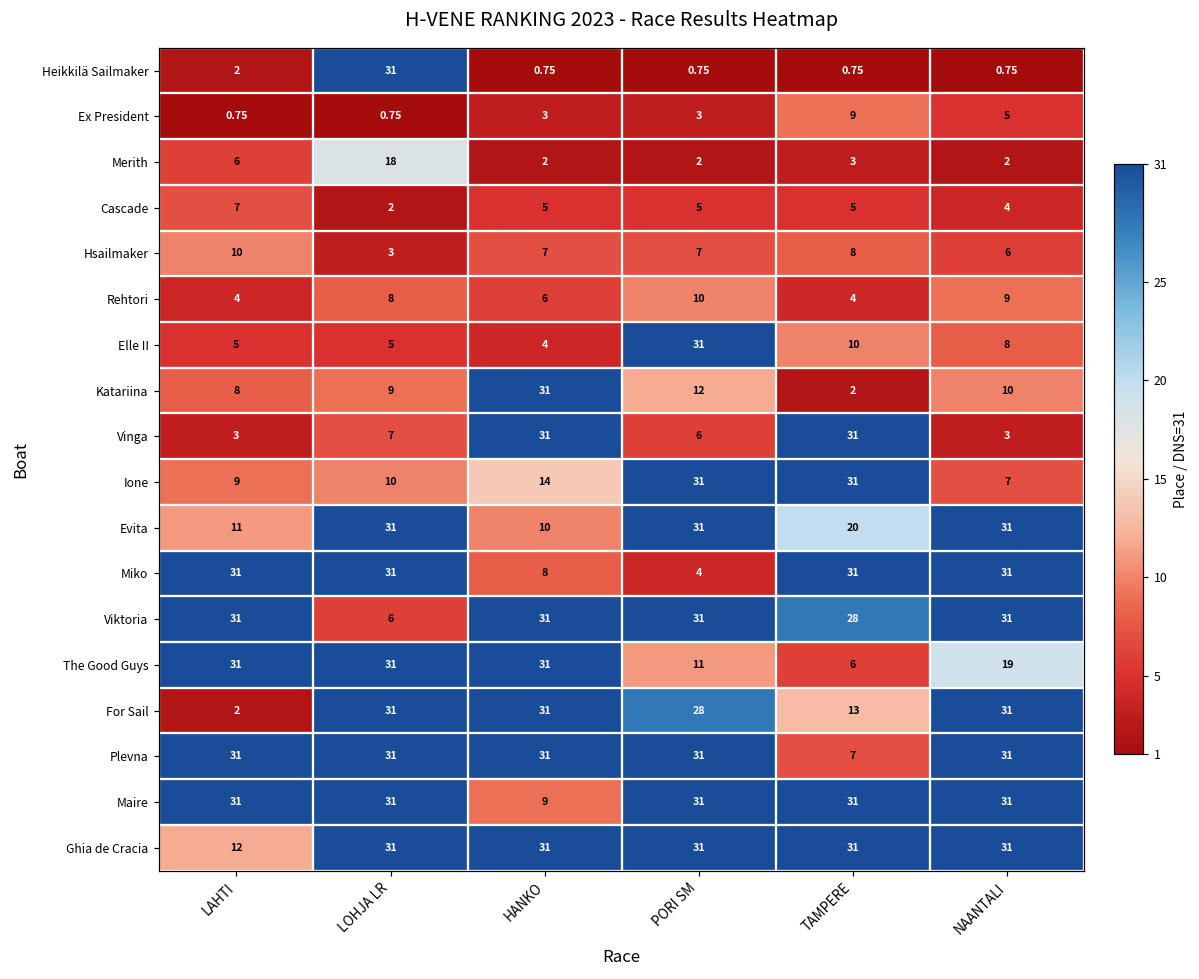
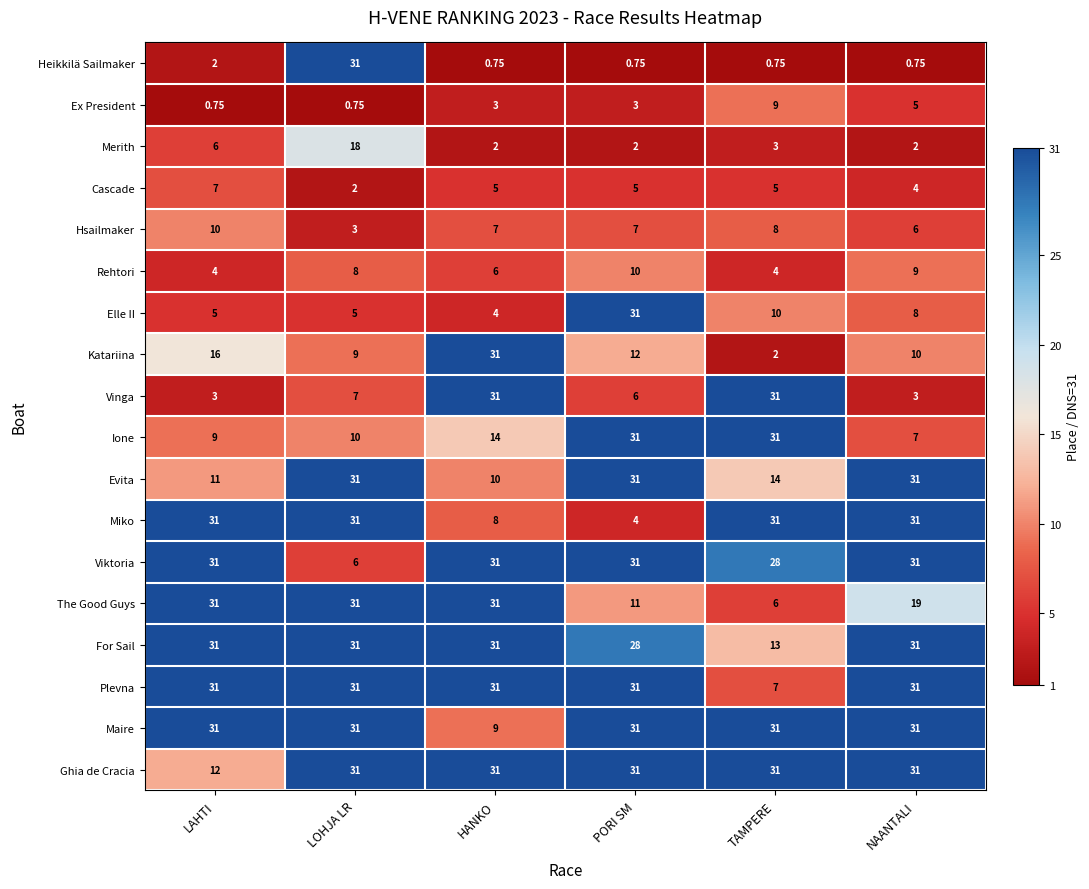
  {
    "Heikkilä Sailmaker": {
      "LAHTI": 2,
      "LOHJA LR": 31,
      "HANKO": 0.75,
      "PORI SM": 0.75,
      "TAMPERE": 0.75,
      "NAANTALI": 0.75
    },
    "Ex President": {
      "LAHTI": 0.75,
      "LOHJA LR": 0.75,
      "HANKO": 3,
      "PORI SM": 3,
      "TAMPERE": 9,
      "NAANTALI": 5
    },
    "Merith": {
      "LAHTI": 6,
      "LOHJA LR": 18,
      "HANKO": 2,
      "PORI SM": 2,
      "TAMPERE": 3,
      "NAANTALI": 2
    },
    "Cascade": {
      "LAHTI": 7,
      "LOHJA LR": 2,
      "HANKO": 5,
      "PORI SM": 5,
      "TAMPERE": 5,
      "NAANTALI": 4
    },
    "Hsailmaker": {
      "LAHTI": 10,
      "LOHJA LR": 3,
      "HANKO": 7,
      "PORI SM": 7,
      "TAMPERE": 8,
      "NAANTALI": 6
    },
    "Rehtori": {
      "LAHTI": 4,
      "LOHJA LR": 8,
      "HANKO": 6,
      "PORI SM": 10,
      "TAMPERE": 4,
      "NAANTALI": 9
    },
    "Elle II": {
      "LAHTI": 5,
      "LOHJA LR": 5,
      "HANKO": 4,
      "PORI SM": 31,
      "TAMPERE": 10,
      "NAANTALI": 8
    },
    "Katariina": {
-     "LAHTI": 8,
+     "LAHTI": 16,
      "LOHJA LR": 9,
      "HANKO": 31,
      "PORI SM": 12,
      "TAMPERE": 2,
      "NAANTALI": 10
    },
    "Vinga": {
      "LAHTI": 3,
      "LOHJA LR": 7,
      "HANKO": 31,
      "PORI SM": 6,
      "TAMPERE": 31,
      "NAANTALI": 3
    },
    "Ione": {
      "LAHTI": 9,
      "LOHJA LR": 10,
      "HANKO": 14,
      "PORI SM": 31,
      "TAMPERE": 31,
      "NAANTALI": 7
    },
    "Evita": {
      "LAHTI": 11,
      "LOHJA LR": 31,
      "HANKO": 10,
      "PORI SM": 31,
-     "TAMPERE": 20,
+     "TAMPERE": 14,
      "NAANTALI": 31
    },
    "Miko": {
      "LAHTI": 31,
      "LOHJA LR": 31,
      "HANKO": 8,
      "PORI SM": 4,
      "TAMPERE": 31,
      "NAANTALI": 31
    },
    "Viktoria": {
      "LAHTI": 31,
      "LOHJA LR": 6,
      "HANKO": 31,
      "PORI SM": 31,
      "TAMPERE": 28,
      "NAANTALI": 31
    },
    "The Good Guys": {
      "LAHTI": 31,
      "LOHJA LR": 31,
      "HANKO": 31,
      "PORI SM": 11,
      "TAMPERE": 6,
      "NAANTALI": 19
    },
    "For Sail": {
-     "LAHTI": 2,
+     "LAHTI": 31,
      "LOHJA LR": 31,
      "HANKO": 31,
      "PORI SM": 28,
      "TAMPERE": 13,
      "NAANTALI": 31
    },
    "Plevna": {
      "LAHTI": 31,
      "LOHJA LR": 31,
      "HANKO": 31,
      "PORI SM": 31,
      "TAMPERE": 7,
      "NAANTALI": 31
    },
    "Maire": {
      "LAHTI": 31,
      "LOHJA LR": 31,
      "HANKO": 9,
      "PORI SM": 31,
      "TAMPERE": 31,
      "NAANTALI": 31
    },
    "Ghia de Cracia": {
      "LAHTI": 12,
      "LOHJA LR": 31,
      "HANKO": 31,
      "PORI SM": 31,
      "TAMPERE": 31,
      "NAANTALI": 31
    }
  }
